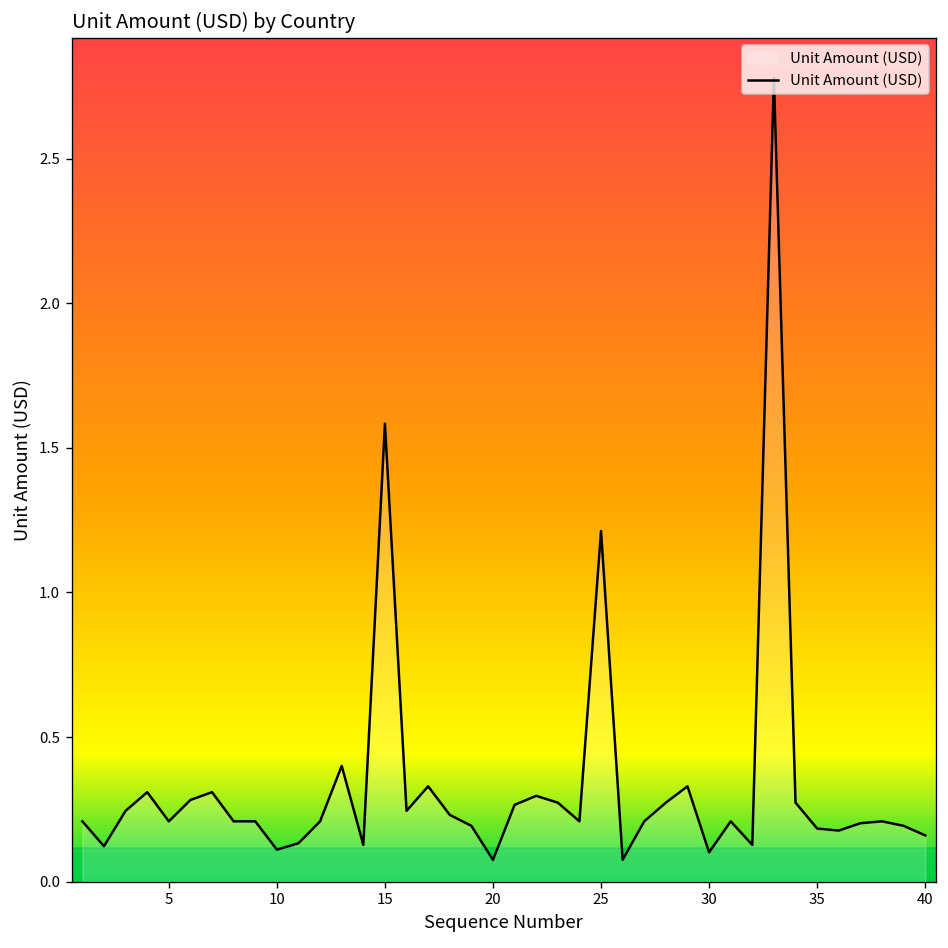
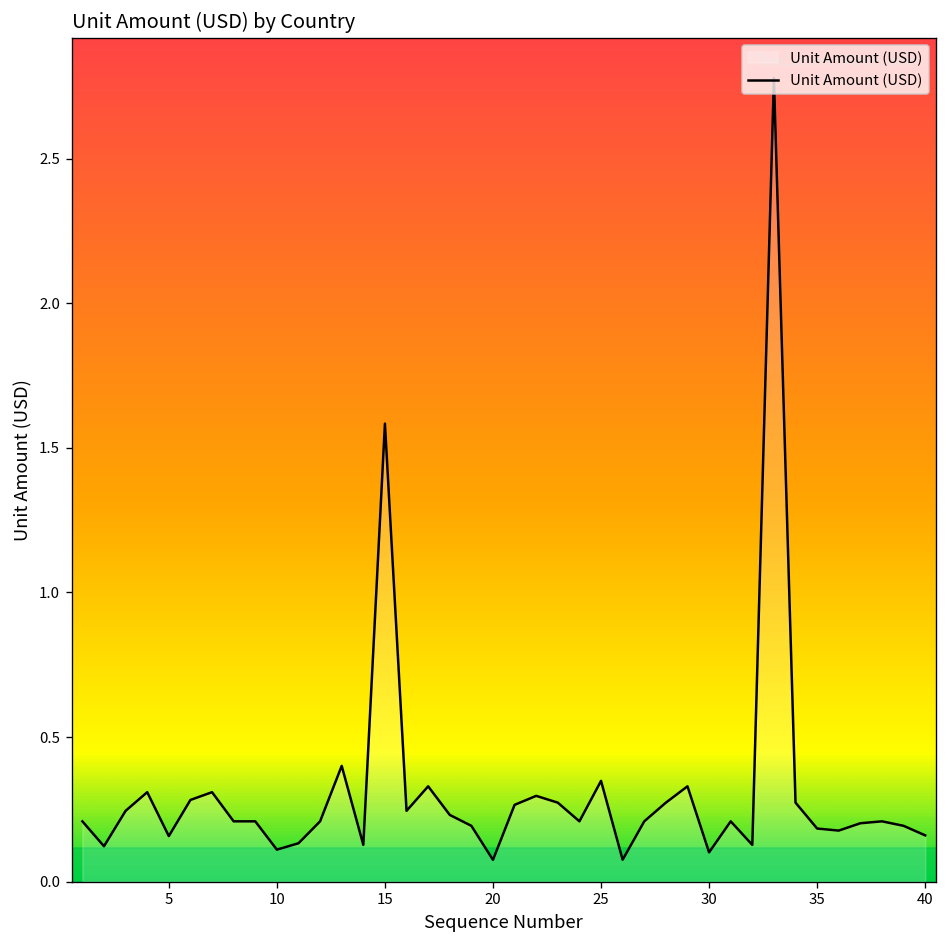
  {
-   "5": 0.21,
+   "5": 0.16,
    "15": 1.58,
-   "25": 1.21,
+   "25": 0.35,
    "35": 0.18,
    "40": 0.16
  }
